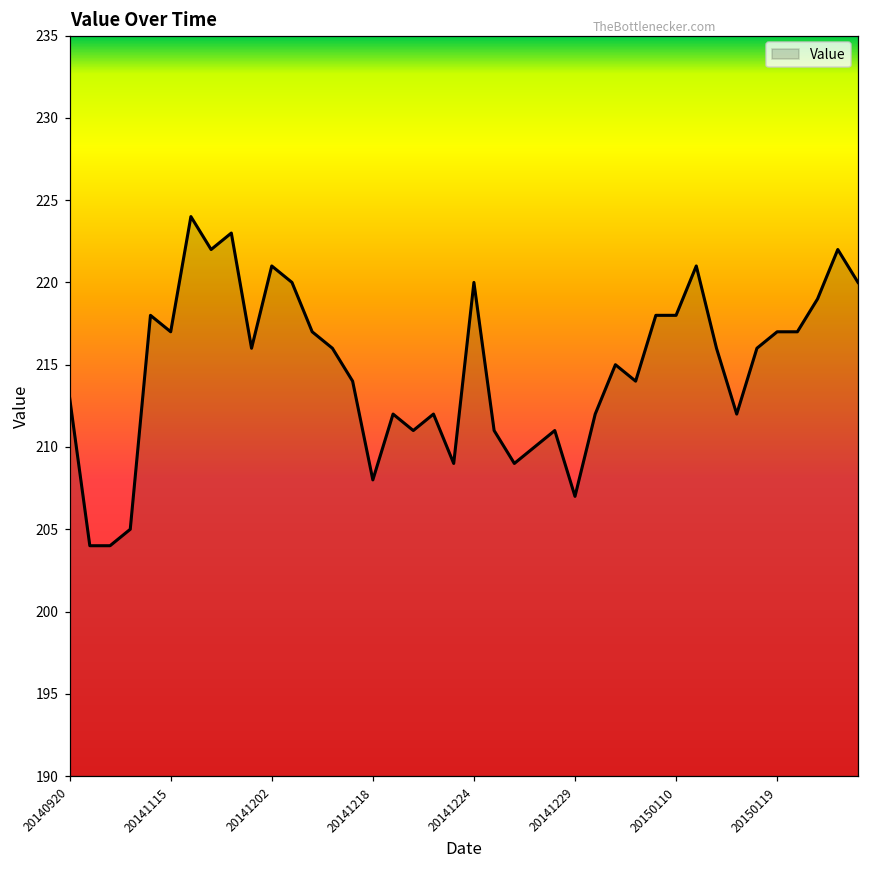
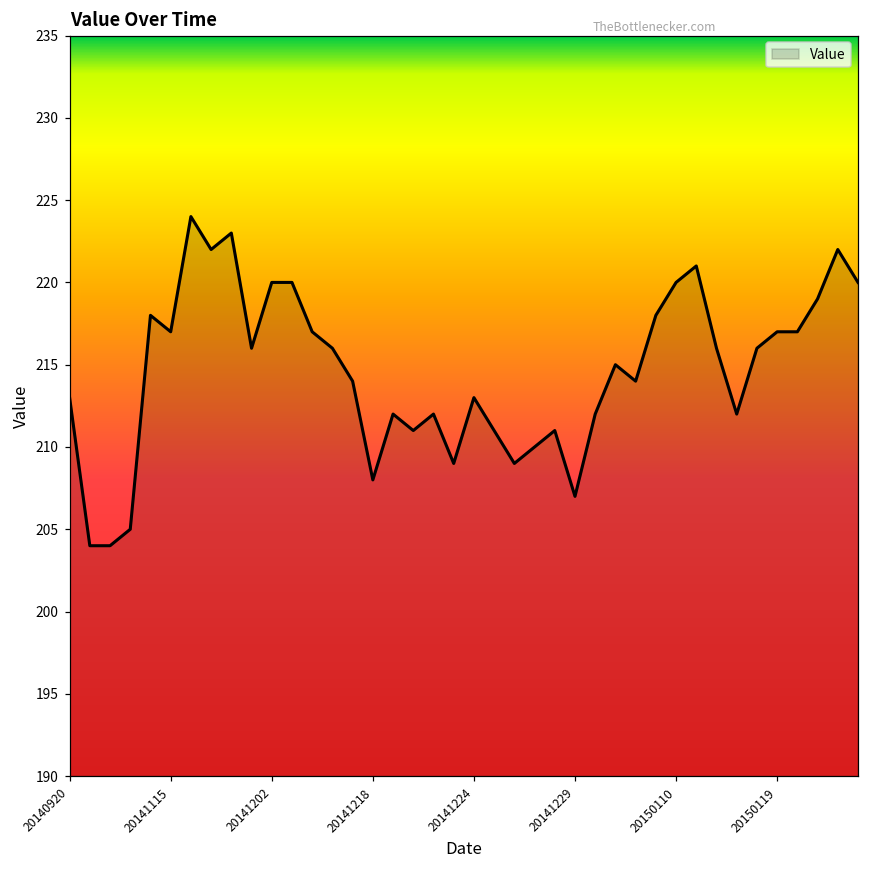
  {
    "20140920": 213,
    "20141115": 217,
-   "20141202": 221,
+   "20141202": 220,
    "20141218": 208,
-   "20141224": 220,
+   "20141224": 213,
    "20141229": 207,
-   "20150110": 218,
+   "20150110": 220,
    "20150119": 217
  }
